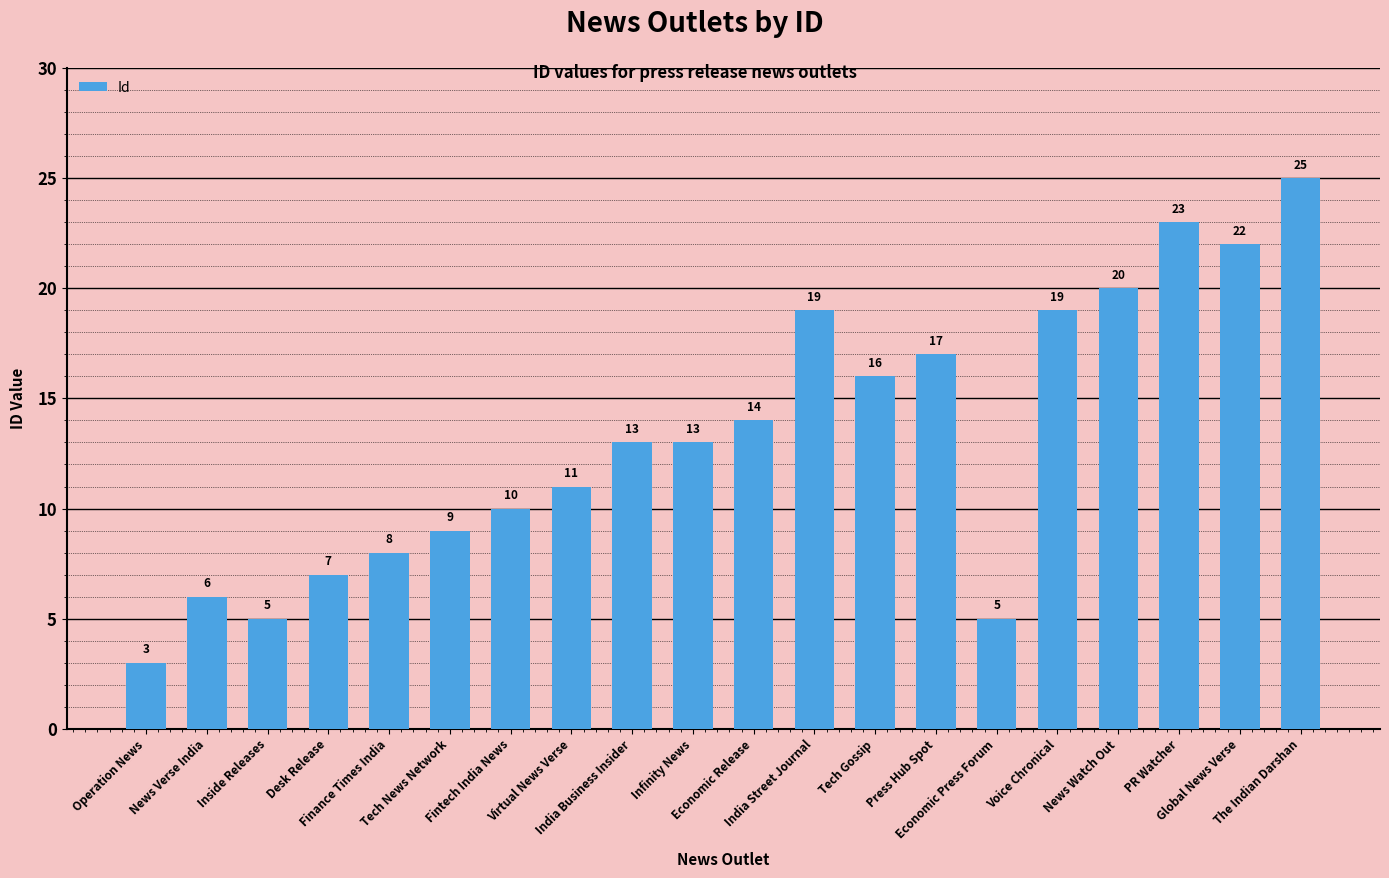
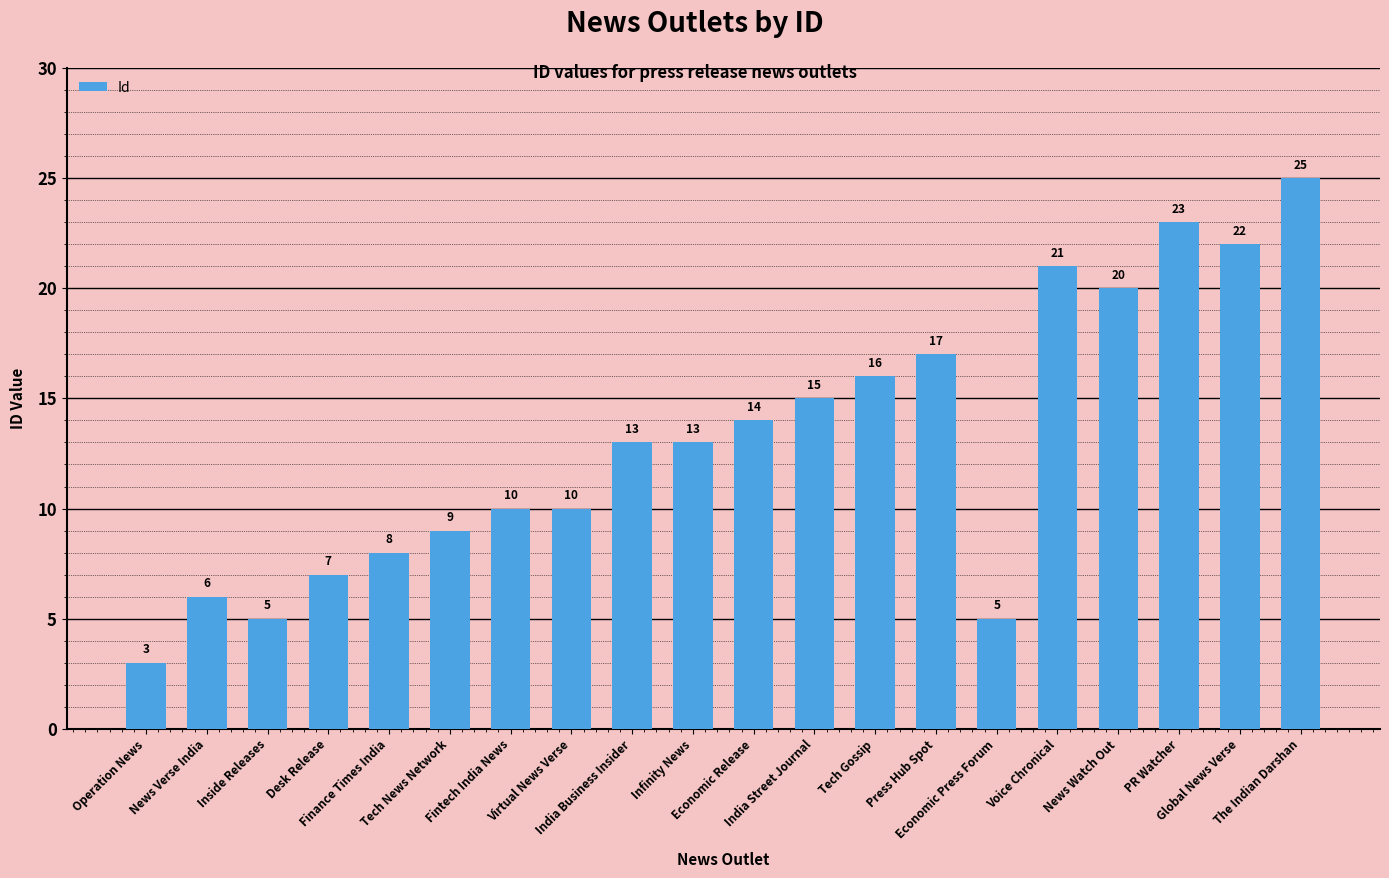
  {
    "Operation News": 3,
    "News Verse India": 6,
    "Inside Releases": 5,
    "Desk Release": 7,
    "Finance Times India": 8,
    "Tech News Network": 9,
    "Fintech India News": 10,
-   "Virtual News Verse": 11,
+   "Virtual News Verse": 10,
    "India Business Insider": 13,
    "Infinity News": 13,
    "Economic Release": 14,
-   "India Street Journal": 19,
+   "India Street Journal": 15,
    "Tech Gossip": 16,
    "Press Hub Spot": 17,
    "Economic Press Forum": 5,
-   "Voice Chronical": 19,
+   "Voice Chronical": 21,
    "News Watch Out": 20,
    "PR Watcher": 23,
    "Global News Verse": 22,
    "The Indian Darshan": 25
  }
